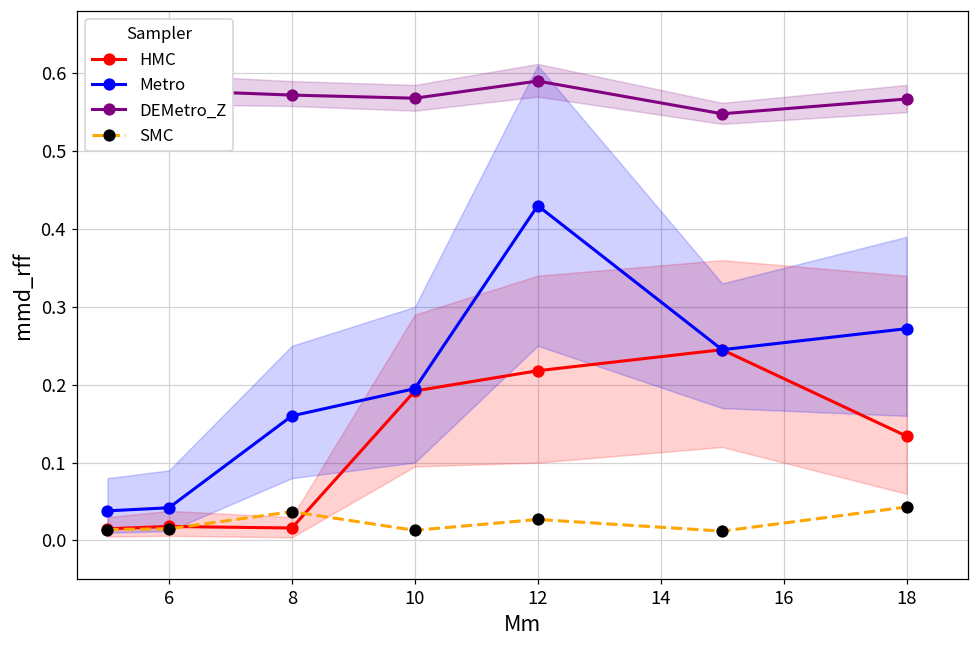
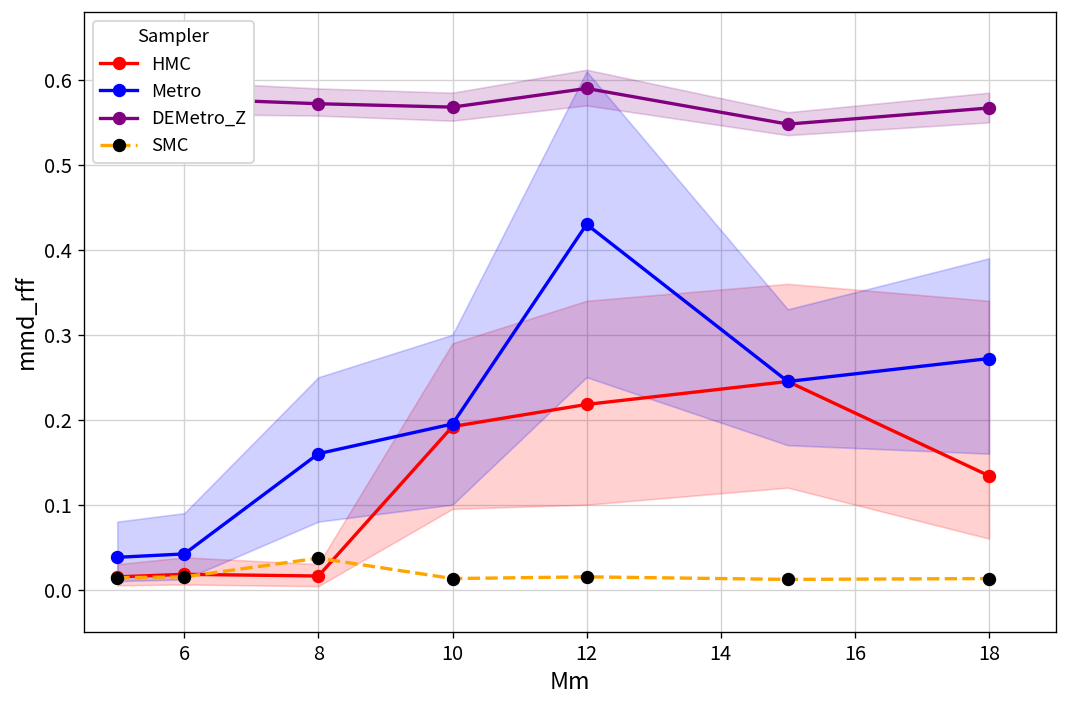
  {
    "SMC": {
      "8": 0.04,
      "10": 0.01,
-     "12": 0.03,
-     "18": 0.04
+     "12": 0.02,
+     "18": 0.01
    }
  }
